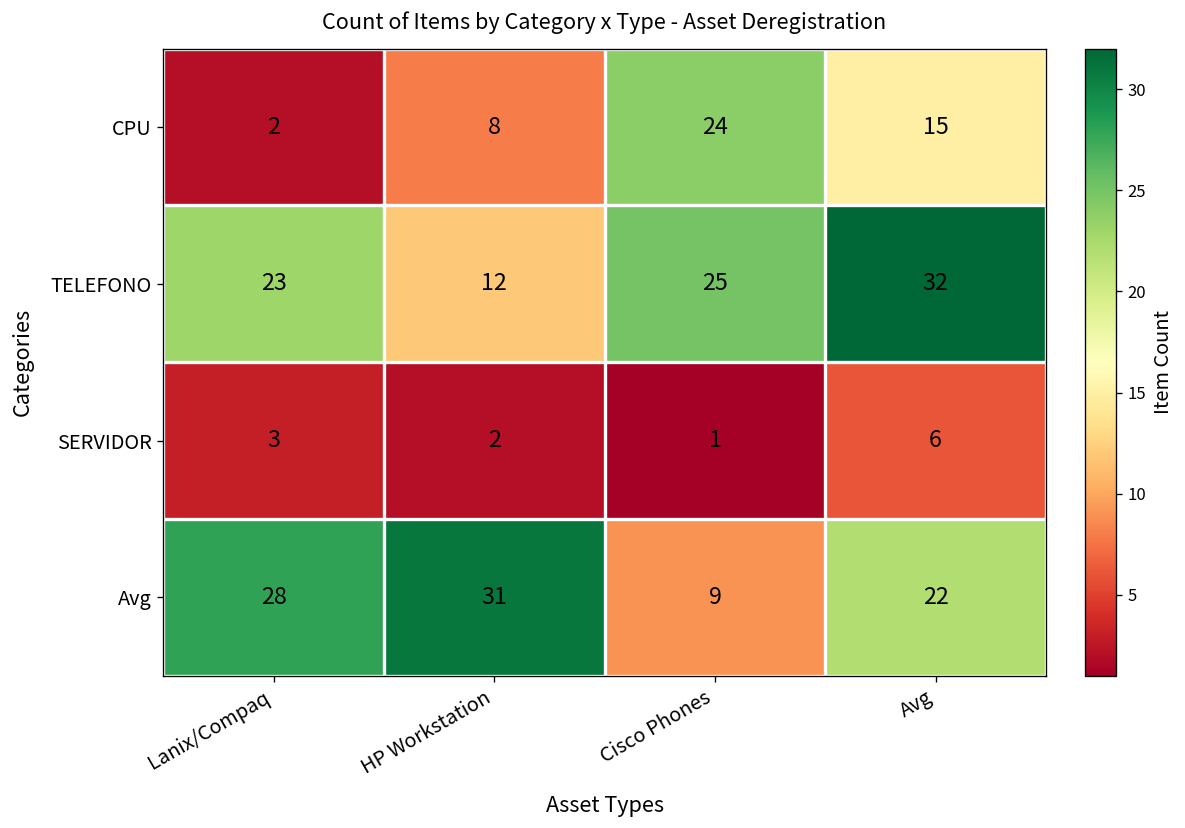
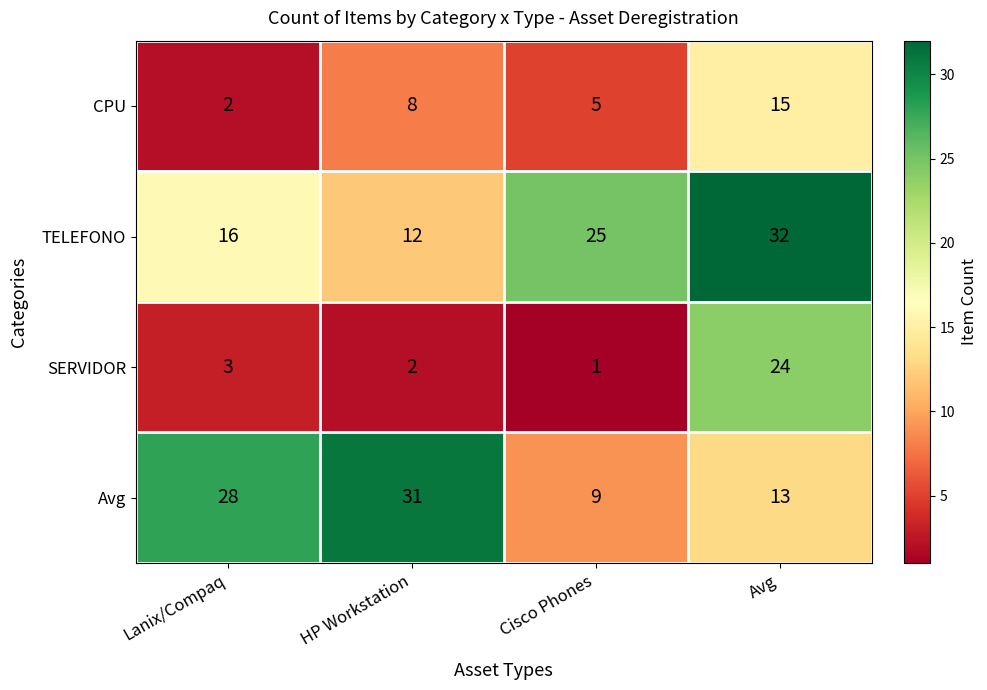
  {
    "CPU": {
      "Lanix/Compaq": 2,
      "HP Workstation": 8,
-     "Cisco Phones": 24,
+     "Cisco Phones": 5,
      "Avg": 15
    },
    "TELEFONO": {
-     "Lanix/Compaq": 23,
+     "Lanix/Compaq": 16,
      "HP Workstation": 12,
      "Cisco Phones": 25,
      "Avg": 32
    },
    "SERVIDOR": {
      "Lanix/Compaq": 3,
      "HP Workstation": 2,
      "Cisco Phones": 1,
-     "Avg": 6
+     "Avg": 24
    },
    "Avg": {
      "Lanix/Compaq": 28,
      "HP Workstation": 31,
      "Cisco Phones": 9,
-     "Avg": 22
+     "Avg": 13
    }
  }
